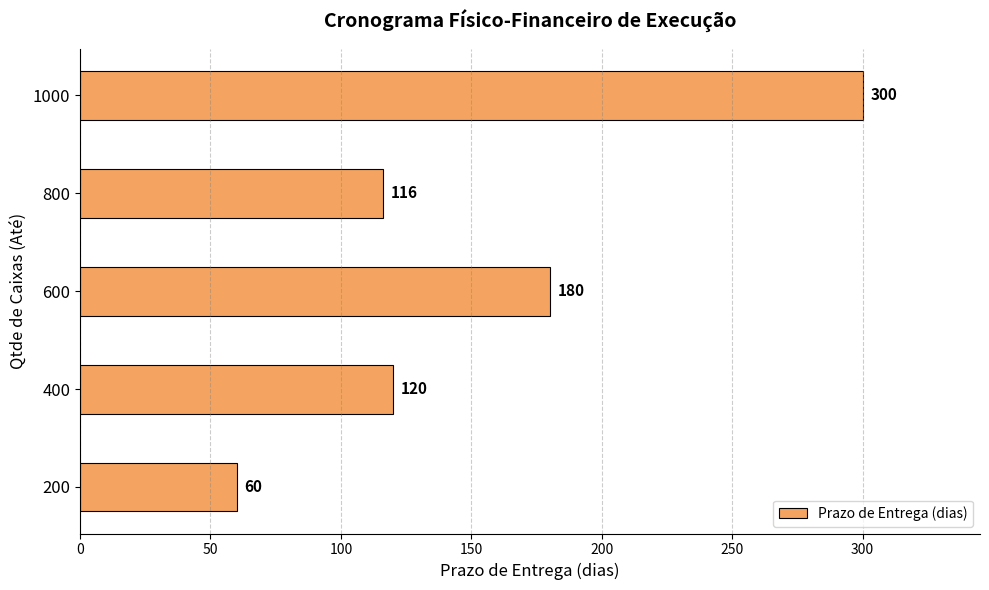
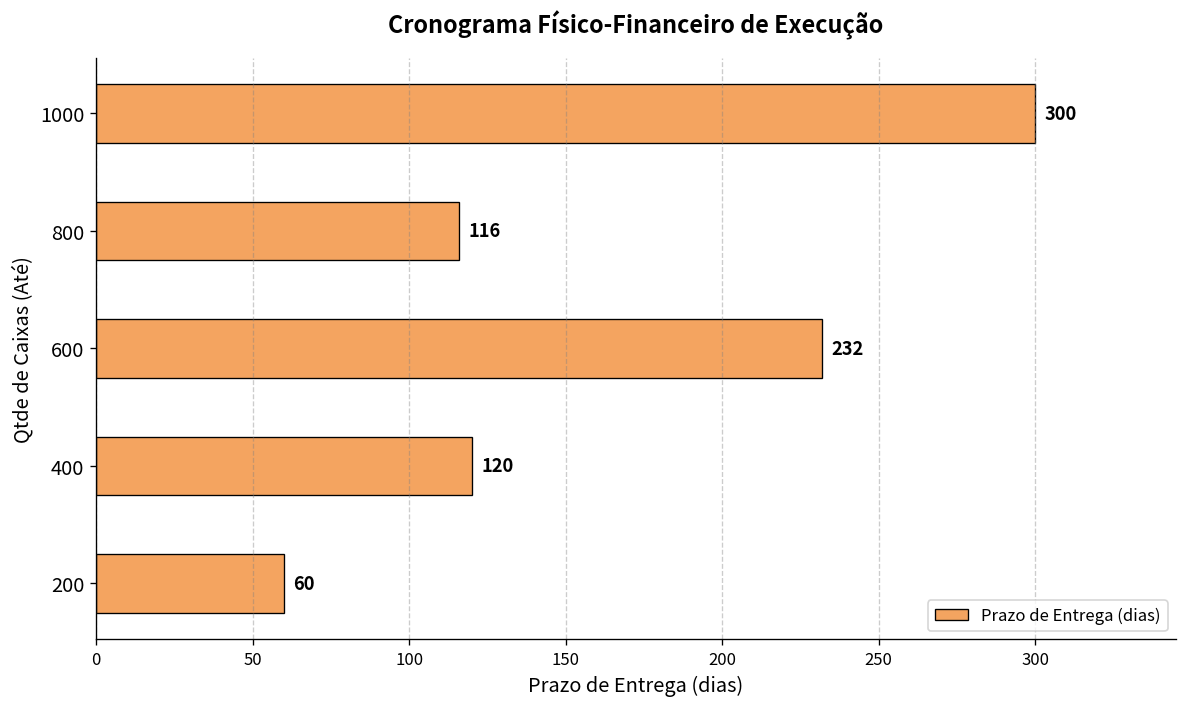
  {
    "1000": 300,
    "800": 116,
-   "600": 180,
+   "600": 232,
    "400": 120,
    "200": 60
  }
